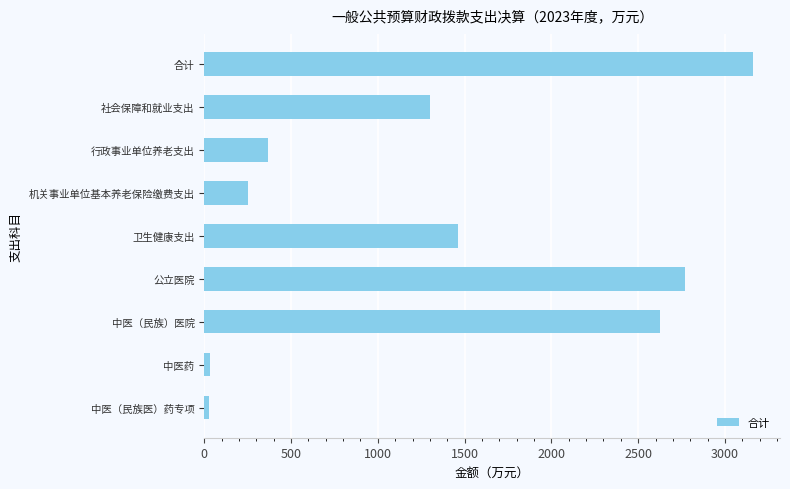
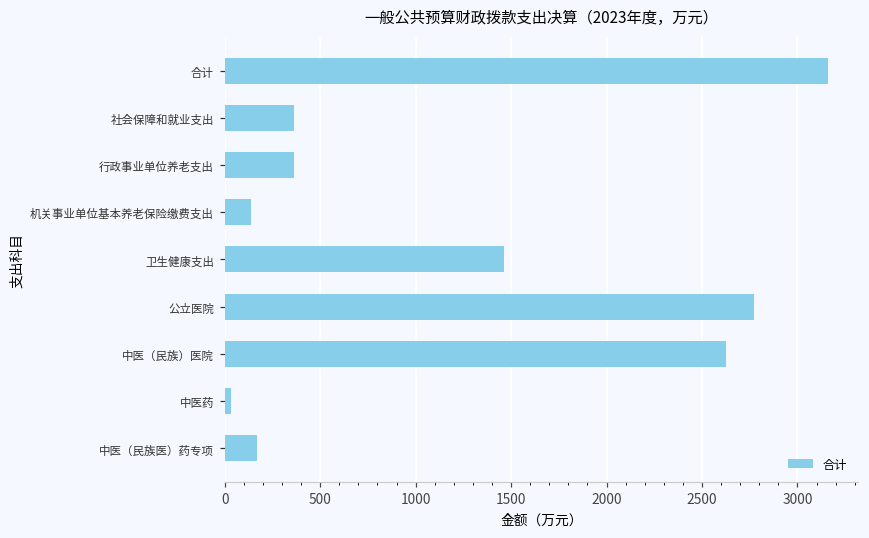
  {
    "合计": 3160,
-   "社会保障和就业支出": 1300,
+   "社会保障和就业支出": 370,
    "行政事业单位养老支出": 370,
-   "机关事业单位基本养老保险缴费支出": 250,
+   "机关事业单位基本养老保险缴费支出": 140,
    "卫生健康支出": 1460,
    "公立医院": 2770,
    "中医（民族）医院": 2620,
    "中医药": 40,
-   "中医（民族医）药专项": 30
+   "中医（民族医）药专项": 170
  }
